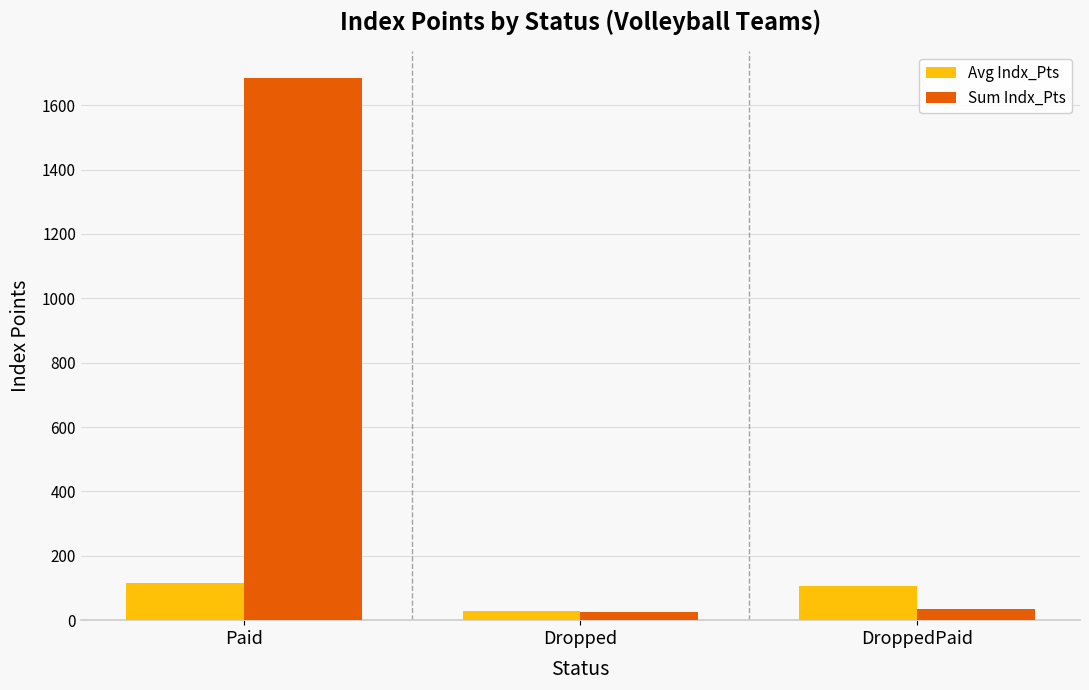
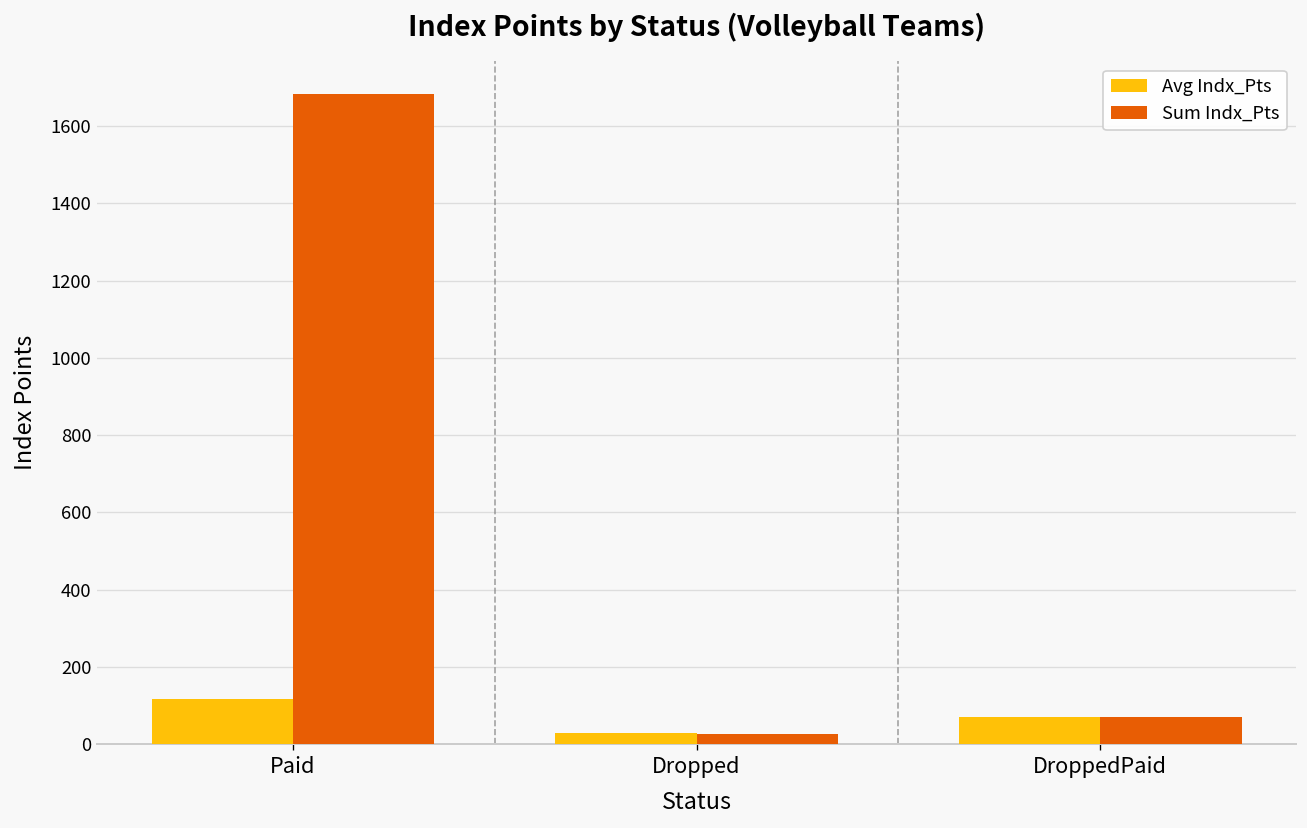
  {
    "Avg Indx_Pts": {
      "Paid": 120,
      "Dropped": 30,
-     "DroppedPaid": 110
+     "DroppedPaid": 70
    },
    "Sum Indx_Pts": {
      "Paid": 1680,
      "Dropped": 30,
-     "DroppedPaid": 30
+     "DroppedPaid": 70
    }
  }
